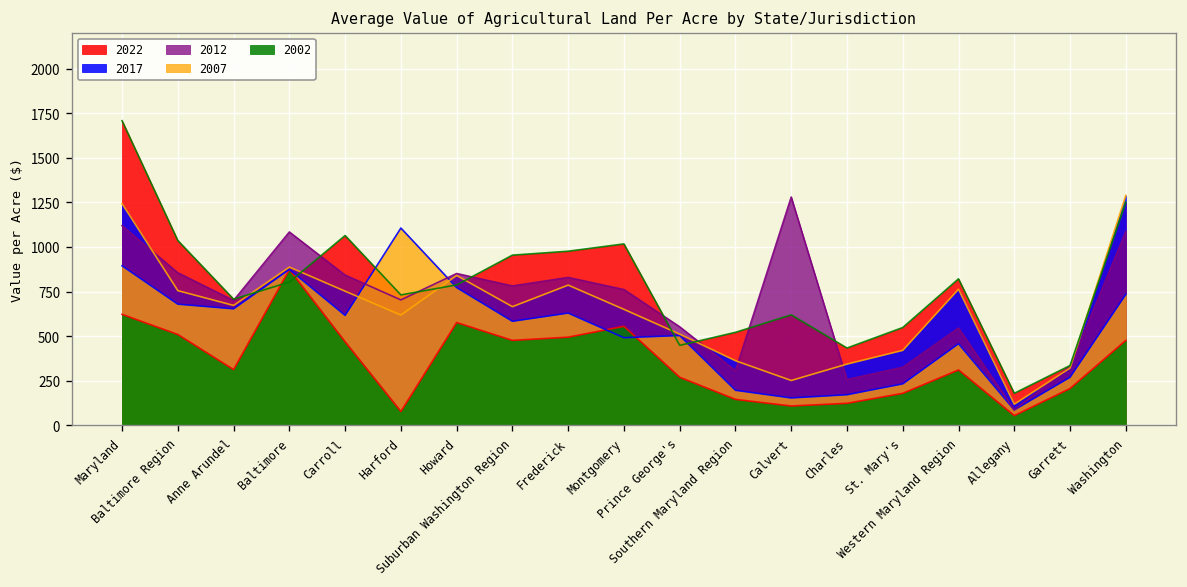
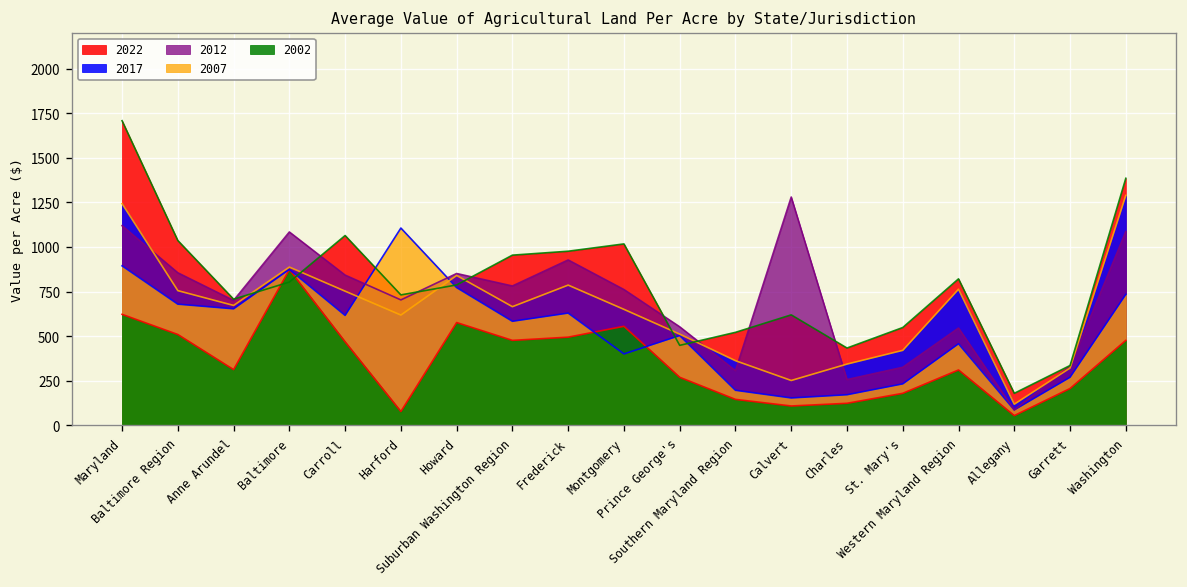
  {
    "2022": {
      "Maryland": 1710,
      "Baltimore Region": 1040,
      "Baltimore": 800,
      "Carroll": 1060,
      "Harford": 730,
      "Suburban Washington Region": 950,
      "Frederick": 980,
      "Montgomery": 1020,
      "Prince George's": 450,
      "Southern Maryland Region": 520,
      "Calvert": 620,
      "Charles": 430,
      "St. Mary's": 550,
      "Western Maryland Region": 820,
      "Allegany": 180,
-     "Washington": 1250
+     "Washington": 1390
    },
    "2017": {
      "Maryland": 1240,
      "Baltimore Region": 760,
      "Anne Arundel": 670,
      "Carroll": 750,
      "Harford": 620,
      "Suburban Washington Region": 670,
      "Frederick": 790,
      "Montgomery": 650,
      "Southern Maryland Region": 360,
      "Calvert": 250,
      "Charles": 340,
      "St. Mary's": 420,
      "Western Maryland Region": 760,
      "Allegany": 120,
      "Washington": 1290
    },
    "2012": {
      "Maryland": 1120,
      "Baltimore Region": 860,
      "Baltimore": 1080,
      "Carroll": 840,
      "Harford": 700,
      "Suburban Washington Region": 780,
-     "Frederick": 830,
+     "Frederick": 930,
      "Montgomery": 760,
      "Prince George's": 550,
      "Southern Maryland Region": 310,
      "Calvert": 1280,
      "Charles": 260,
      "St. Mary's": 330,
      "Western Maryland Region": 550,
      "Washington": 1090
    },
    "2007": {
      "Maryland": 890,
      "Baltimore Region": 680,
      "Anne Arundel": 650,
      "Carroll": 620,
      "Harford": 1110,
      "Suburban Washington Region": 580,
      "Frederick": 630,
-     "Montgomery": 490,
+     "Montgomery": 400,
      "Southern Maryland Region": 200,
      "Calvert": 150,
      "Charles": 170,
      "St. Mary's": 230,
      "Western Maryland Region": 460,
      "Garrett": 270,
      "Washington": 730
    },
    "2002": {
      "Maryland": 620,
      "Baltimore Region": 510,
      "Anne Arundel": 310,
      "Carroll": 470,
      "Harford": 80,
      "Howard": 580,
      "Suburban Washington Region": 480,
      "Frederick": 490,
      "Montgomery": 560,
      "Prince George's": 270,
      "Southern Maryland Region": 150,
      "Calvert": 110,
      "Charles": 120,
      "St. Mary's": 180,
      "Western Maryland Region": 310,
      "Allegany": 50,
      "Garrett": 210,
      "Washington": 480
    }
  }
